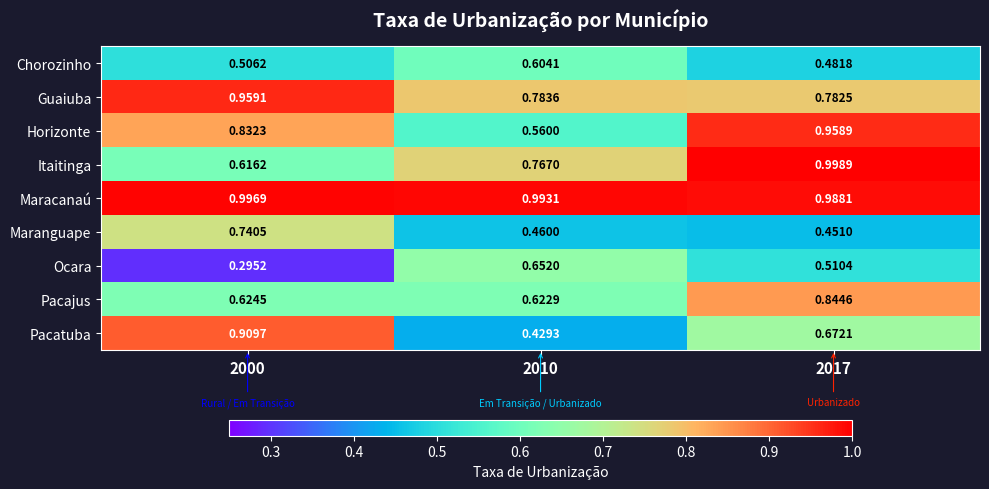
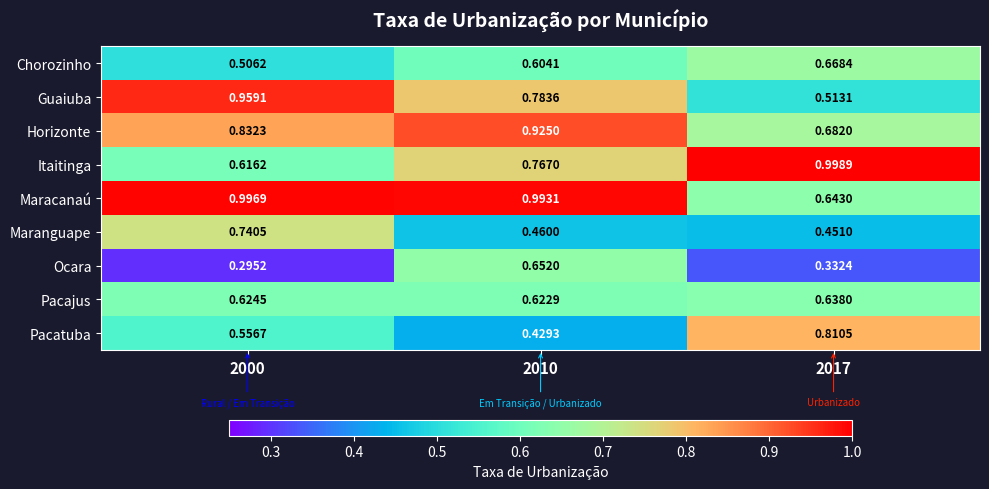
  {
    "Chorozinho": {
      "2000": 0.5062,
      "2010": 0.6041,
-     "2017": 0.4818
+     "2017": 0.6684
    },
    "Guaiuba": {
      "2000": 0.9591,
      "2010": 0.7836,
-     "2017": 0.7825
+     "2017": 0.5131
    },
    "Horizonte": {
      "2000": 0.8323,
-     "2010": 0.5600,
-     "2017": 0.9589
+     "2010": 0.9250,
+     "2017": 0.6820
    },
    "Itaitinga": {
      "2000": 0.6162,
      "2010": 0.7670,
      "2017": 0.9989
    },
    "Maracanaú": {
      "2000": 0.9969,
      "2010": 0.9931,
-     "2017": 0.9881
+     "2017": 0.6430
    },
    "Maranguape": {
      "2000": 0.7405,
      "2010": 0.4600,
      "2017": 0.4510
    },
    "Ocara": {
      "2000": 0.2952,
      "2010": 0.6520,
-     "2017": 0.5104
+     "2017": 0.3324
    },
    "Pacajus": {
      "2000": 0.6245,
      "2010": 0.6229,
-     "2017": 0.8446
+     "2017": 0.6380
    },
    "Pacatuba": {
-     "2000": 0.9097,
+     "2000": 0.5567,
      "2010": 0.4293,
-     "2017": 0.6721
+     "2017": 0.8105
    }
  }
